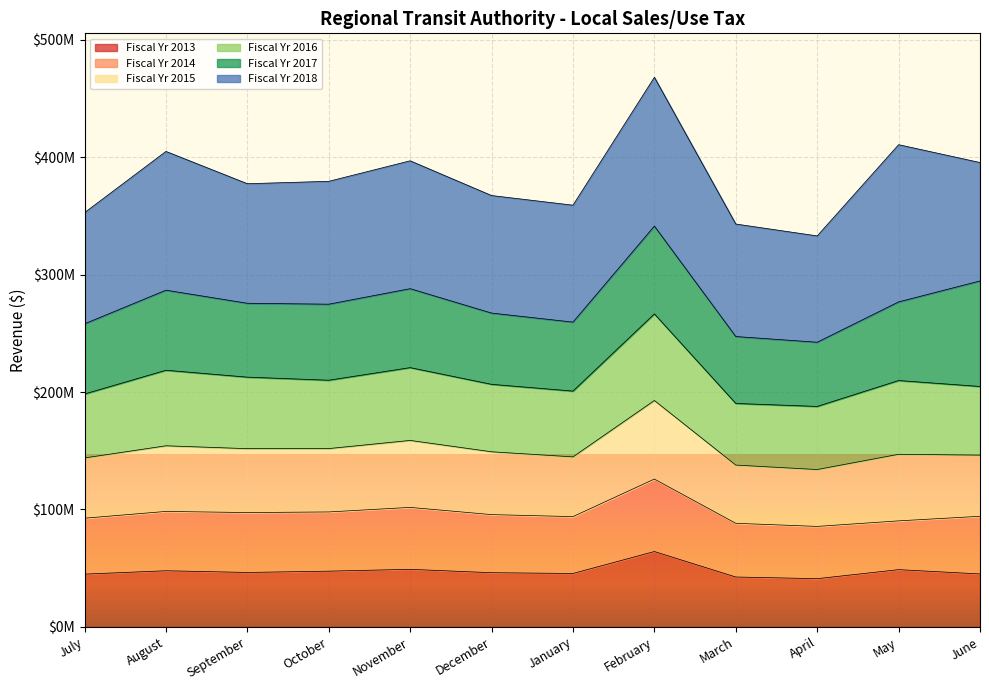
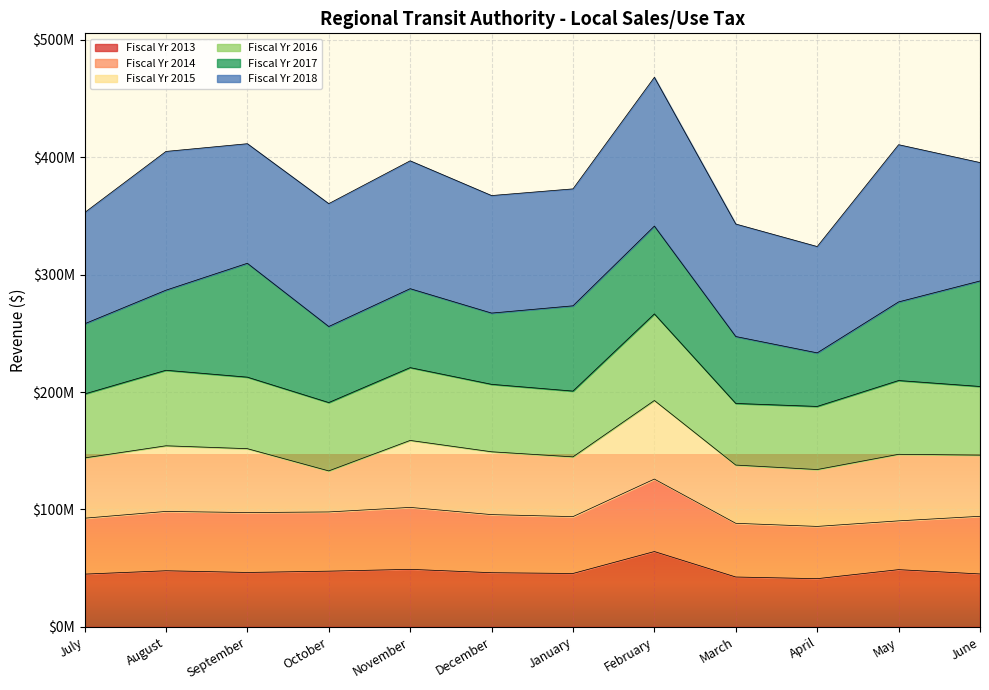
  {
    "Fiscal Yr 2013": {
      "July": "$45000000",
      "August": "$48000000",
      "September": "$46000000",
      "October": "$47000000",
      "November": "$49000000",
      "December": "$46000000",
      "January": "$45000000",
      "February": "$64000000",
      "March": "$42000000",
      "April": "$41000000",
      "May": "$49000000",
      "June": "$45000000"
    },
    "Fiscal Yr 2014": {
      "July": "$48000000",
      "August": "$51000000",
      "September": "$51000000",
      "October": "$50000000",
      "November": "$53000000",
      "December": "$50000000",
      "January": "$48000000",
      "February": "$62000000",
      "March": "$46000000",
      "April": "$45000000",
      "May": "$42000000",
      "June": "$49000000"
    },
    "Fiscal Yr 2015": {
      "July": "$51000000",
      "August": "$56000000",
      "September": "$54000000",
-     "October": "$54000000",
+     "October": "$35000000",
      "November": "$57000000",
      "December": "$54000000",
      "January": "$51000000",
      "February": "$67000000",
      "March": "$50000000",
      "April": "$48000000",
      "May": "$57000000",
      "June": "$52000000"
    },
    "Fiscal Yr 2016": {
      "July": "$54000000",
      "August": "$64000000",
      "September": "$61000000",
      "October": "$58000000",
      "November": "$62000000",
      "December": "$57000000",
      "January": "$56000000",
      "February": "$74000000",
      "March": "$53000000",
      "April": "$54000000",
      "May": "$63000000",
      "June": "$59000000"
    },
    "Fiscal Yr 2017": {
      "July": "$60000000",
      "August": "$68000000",
-     "September": "$63000000",
+     "September": "$97000000",
      "October": "$65000000",
      "November": "$67000000",
      "December": "$61000000",
-     "January": "$59000000",
+     "January": "$73000000",
      "February": "$75000000",
      "March": "$57000000",
-     "April": "$55000000",
+     "April": "$46000000",
      "May": "$67000000",
      "June": "$90000000"
    },
    "Fiscal Yr 2018": {
      "July": "$95000000",
      "August": "$118000000",
      "September": "$102000000",
      "October": "$105000000",
      "November": "$109000000",
      "December": "$100000000",
      "January": "$100000000",
      "February": "$127000000",
      "March": "$96000000",
      "April": "$91000000",
      "May": "$134000000",
      "June": "$101000000"
    }
  }
